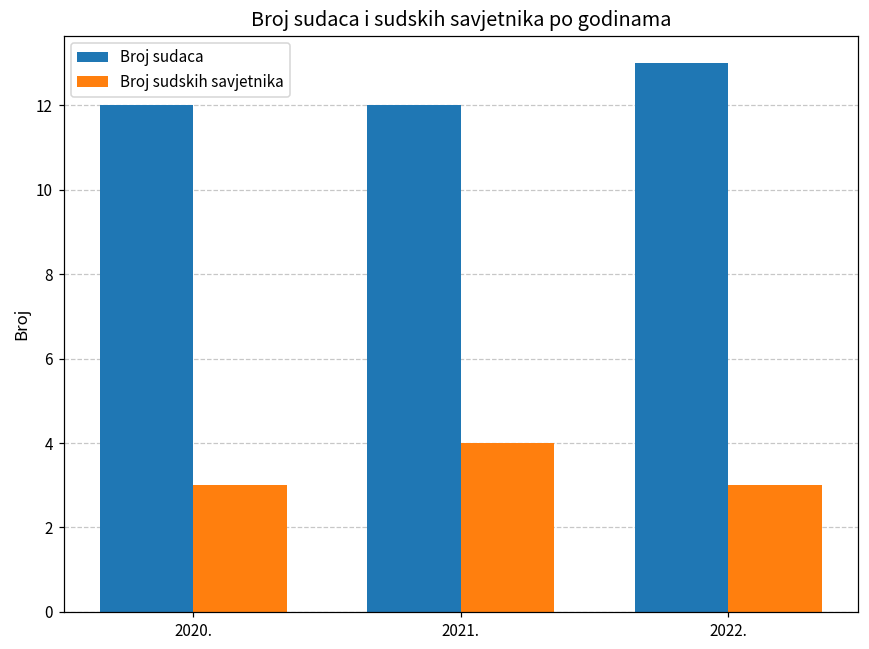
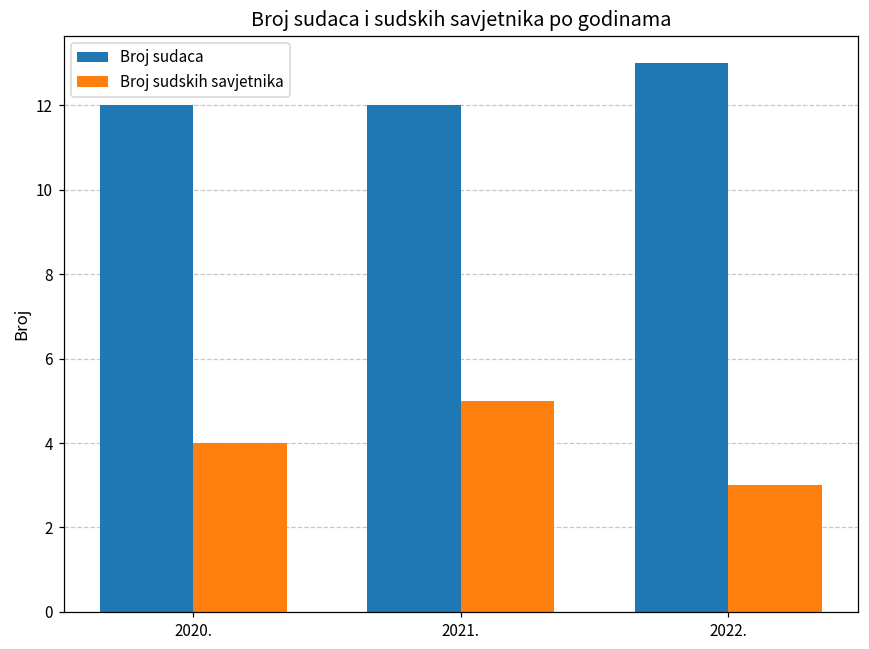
  {
    "Broj sudaca": {
      "2020.": 12,
      "2021.": 12,
      "2022.": 13
    },
    "Broj sudskih savjetnika": {
-     "2020.": 3,
-     "2021.": 4,
+     "2020.": 4,
+     "2021.": 5,
      "2022.": 3
    }
  }
